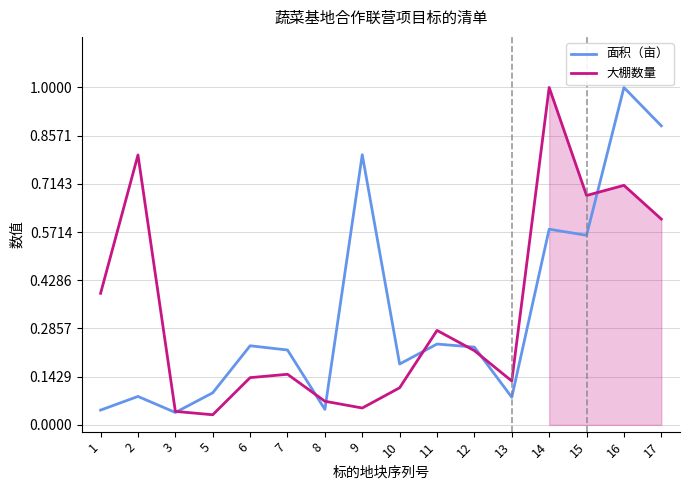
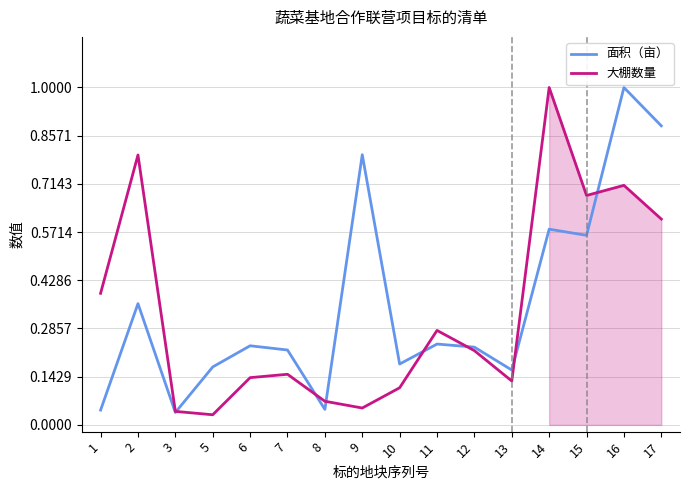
  {
    "面积（亩）": {
      "1": 0.04,
-     "2": 0.08,
-     "5": 0.10,
+     "2": 0.36,
+     "5": 0.17,
      "6": 0.23,
      "7": 0.22,
      "8": 0.05,
      "9": 0.80,
      "10": 0.18,
      "11": 0.24,
      "12": 0.23,
-     "13": 0.08,
+     "13": 0.16,
      "14": 0.58,
      "15": 0.56,
      "16": 1.00,
      "17": 0.89
    }
  }
